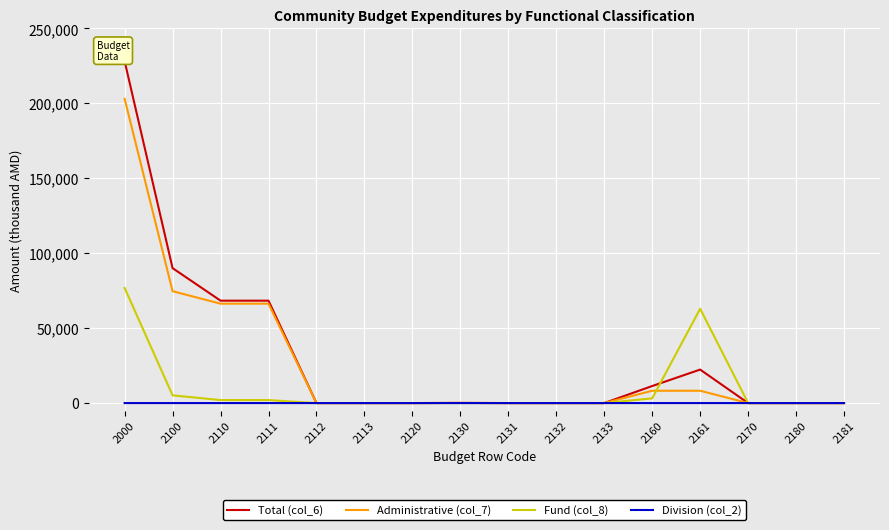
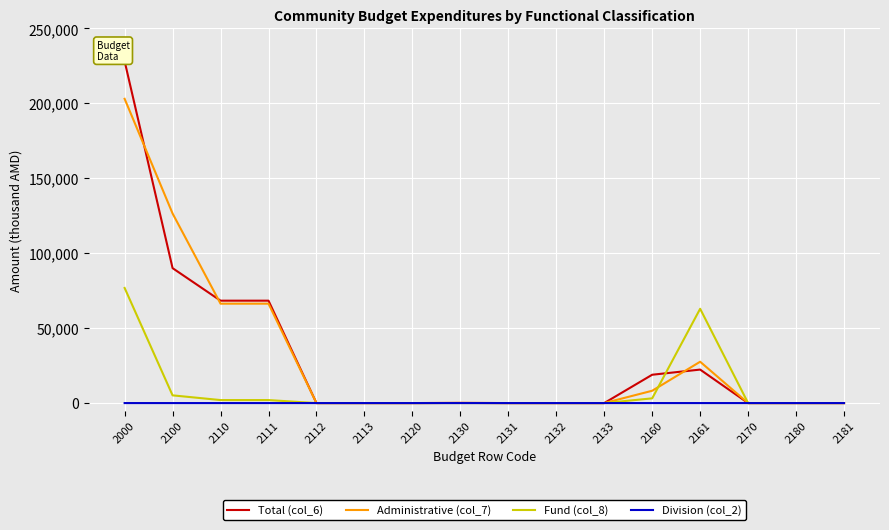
  {
    "Total (col_6)": {
      "2100": "90,000",
      "2110": "68,000",
      "2111": "68,000",
-     "2160": "11,000",
+     "2160": "19,000",
      "2161": "22,000"
    },
    "Administrative (col_7)": {
      "2000": "203,000",
-     "2100": "75,000",
+     "2100": "127,000",
      "2110": "66,000",
      "2111": "66,000",
      "2160": "8,000",
-     "2161": "8,000"
+     "2161": "28,000"
    },
    "Fund (col_8)": {
      "2000": "77,000",
      "2100": "5,000",
      "2110": "2,000",
      "2111": "2,000",
      "2160": "3,000",
      "2161": "63,000"
    },
    "Division (col_2)": {
      "2000": "0",
      "2100": "0",
      "2110": "0",
      "2111": "0",
      "2160": "0",
      "2161": "0"
    }
  }
